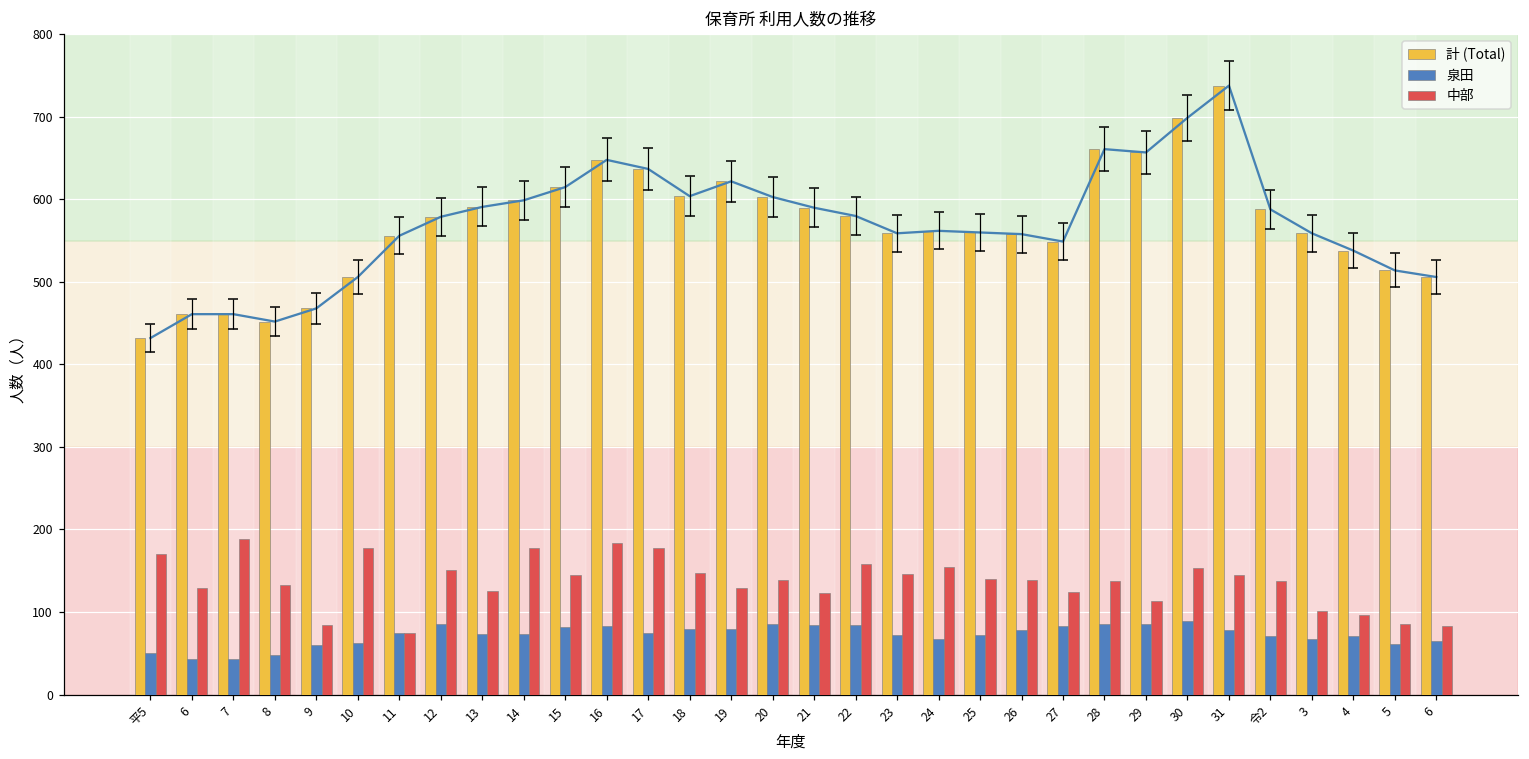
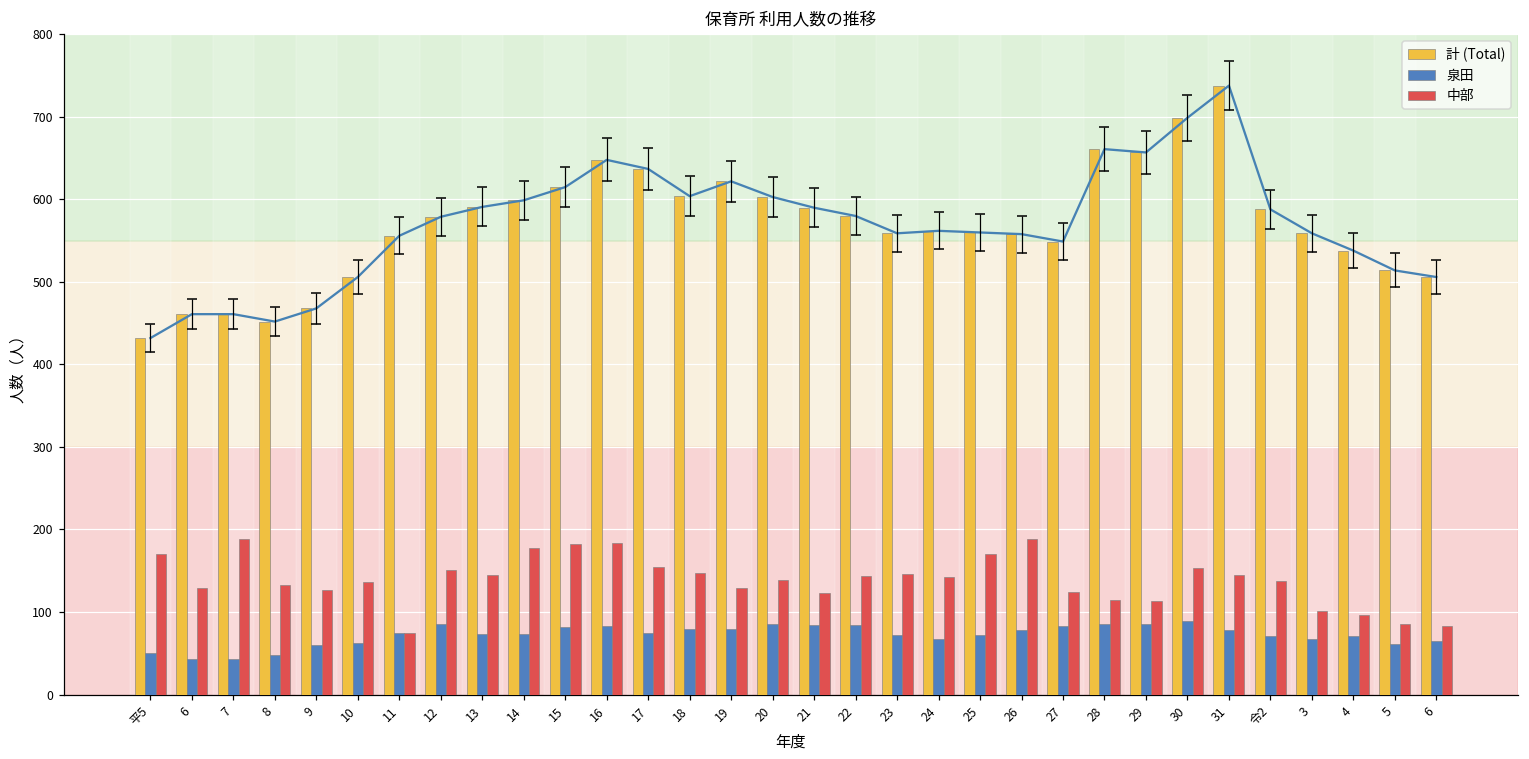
  {
    "計 (Total)": {
      "平5": 430,
      "7": 460,
      "8": 450,
      "9": 470,
      "10": 510,
      "11": 560,
      "12": 580,
      "13": 590,
      "14": 600,
      "15": 620,
      "16": 650,
      "17": 640,
      "18": 600,
      "19": 620,
      "20": 600,
      "21": 590,
      "22": 580,
      "23": 560,
      "24": 560,
      "25": 560,
      "26": 560,
      "27": 550,
      "28": 660,
      "29": 660,
      "30": 700,
      "31": 740,
      "令2": 590,
      "3": 560,
      "4": 540,
      "5": 510
    },
    "中部": {
      "平5": 170,
      "7": 190,
      "8": 130,
-     "9": 80,
-     "10": 180,
+     "9": 130,
+     "10": 140,
      "11": 80,
      "12": 150,
-     "13": 130,
+     "13": 150,
      "14": 180,
-     "15": 150,
+     "15": 180,
      "16": 180,
-     "17": 180,
+     "17": 150,
      "18": 150,
      "19": 130,
      "20": 140,
      "21": 120,
-     "22": 160,
+     "22": 140,
      "23": 150,
-     "24": 150,
-     "25": 140,
-     "26": 140,
+     "24": 140,
+     "25": 170,
+     "26": 190,
      "27": 120,
-     "28": 140,
+     "28": 110,
      "29": 110,
      "30": 150,
      "31": 150,
      "令2": 140,
      "3": 100,
      "4": 100,
      "5": 90
    }
  }
